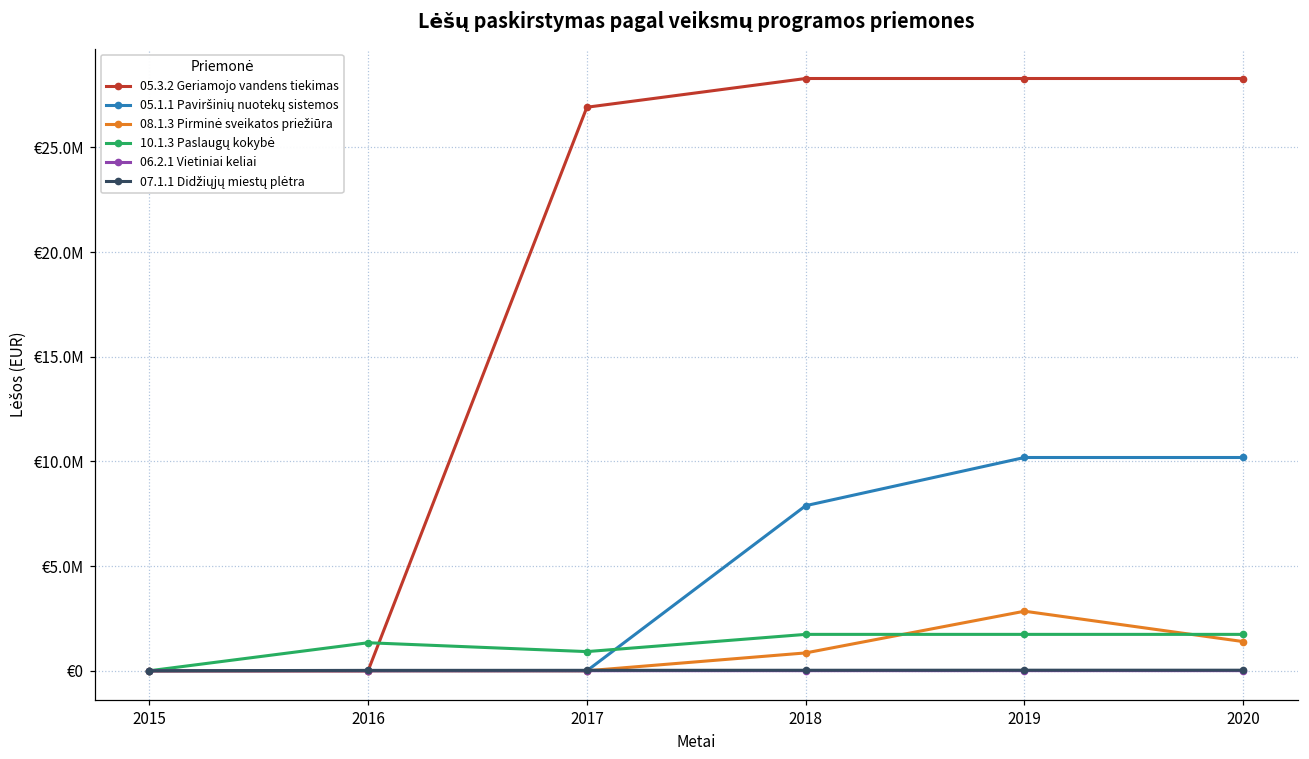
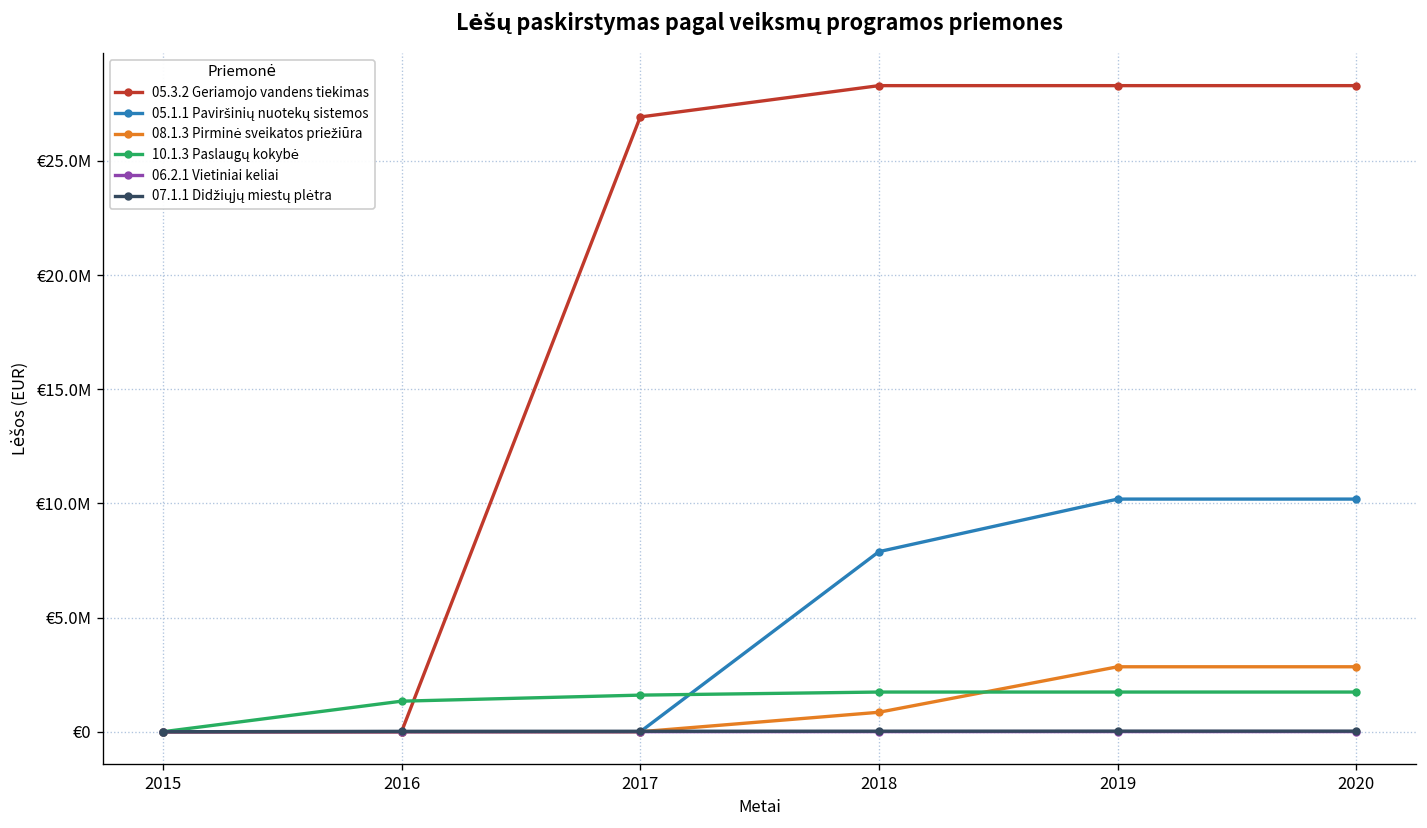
  {
    "05.3.2 Geriamojo vandens tiekimas": {
      "2017": "€26900000",
      "2018": "€28300000",
      "2019": "€28300000",
      "2020": "€28300000"
    },
    "05.1.1 Paviršinių nuotekų sistemos": {
      "2018": "€7900000",
      "2019": "€10200000",
      "2020": "€10200000"
    },
    "08.1.3 Pirminė sveikatos priežiūra": {
      "2018": "€900000",
      "2019": "€2800000",
-     "2020": "€1400000"
+     "2020": "€2800000"
    },
    "10.1.3 Paslaugų kokybė": {
      "2016": "€1300000",
-     "2017": "€900000",
+     "2017": "€1600000",
      "2018": "€1700000",
      "2019": "€1700000",
      "2020": "€1700000"
    }
  }
